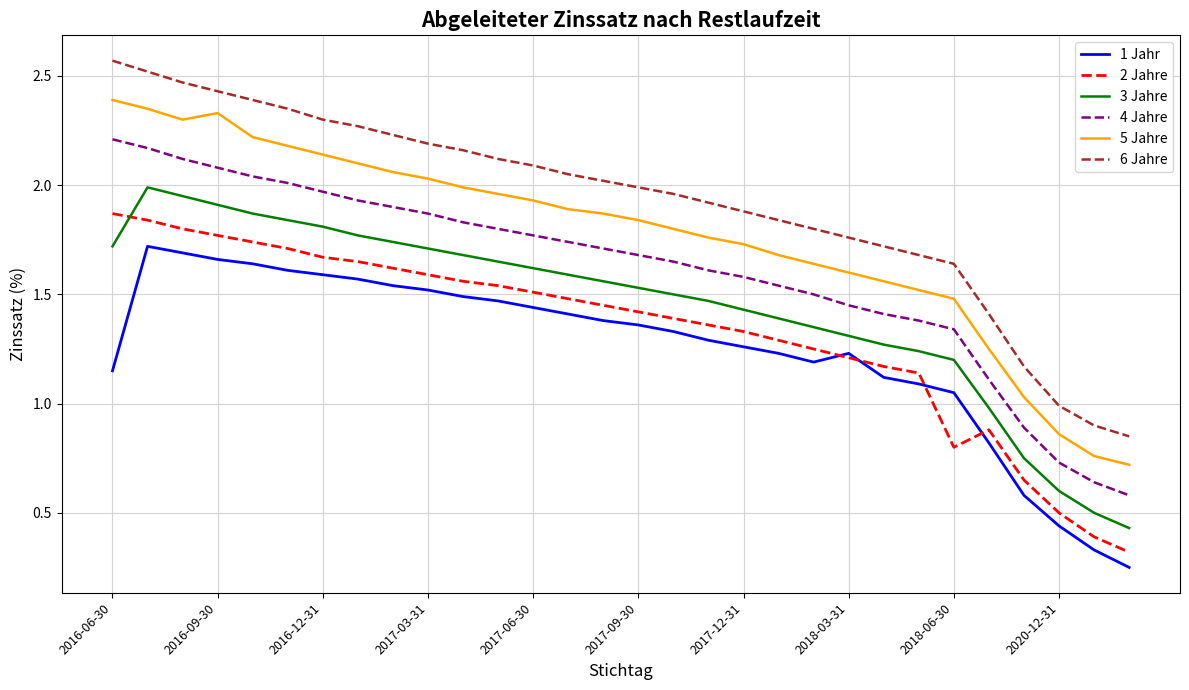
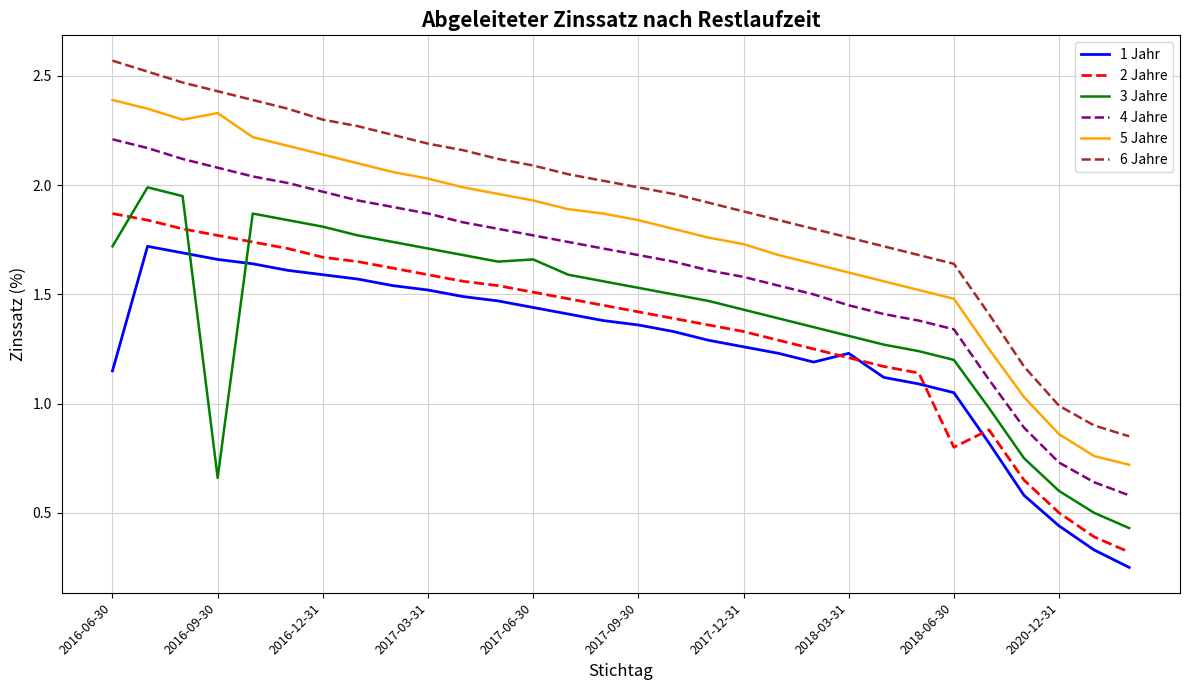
  {
    "1 Jahr": {
      "2016-06-30": 1.15,
      "2016-09-30": 1.66,
      "2016-12-31": 1.59,
      "2017-03-31": 1.52,
      "2017-06-30": 1.44,
      "2017-09-30": 1.36,
      "2017-12-31": 1.26,
      "2018-03-31": 1.23,
      "2018-06-30": 1.05,
      "2020-12-31": 0.44
    },
    "2 Jahre": {
      "2016-06-30": 1.87,
      "2016-09-30": 1.77,
      "2016-12-31": 1.67,
      "2017-03-31": 1.59,
      "2017-06-30": 1.51,
      "2017-09-30": 1.42,
      "2017-12-31": 1.33,
      "2018-03-31": 1.21,
      "2018-06-30": 0.80,
      "2020-12-31": 0.50
    },
    "3 Jahre": {
      "2016-06-30": 1.72,
-     "2016-09-30": 1.91,
+     "2016-09-30": 0.66,
      "2016-12-31": 1.81,
      "2017-03-31": 1.71,
-     "2017-06-30": 1.62,
+     "2017-06-30": 1.66,
      "2017-09-30": 1.53,
      "2017-12-31": 1.43,
      "2018-03-31": 1.31,
      "2018-06-30": 1.20,
      "2020-12-31": 0.60
    },
    "4 Jahre": {
      "2016-06-30": 2.21,
      "2016-09-30": 2.08,
      "2016-12-31": 1.97,
      "2017-03-31": 1.87,
      "2017-06-30": 1.77,
      "2017-09-30": 1.68,
      "2017-12-31": 1.58,
      "2018-03-31": 1.45,
      "2018-06-30": 1.34,
      "2020-12-31": 0.73
    },
    "5 Jahre": {
      "2016-06-30": 2.39,
      "2016-09-30": 2.33,
      "2016-12-31": 2.14,
      "2017-03-31": 2.03,
      "2017-06-30": 1.93,
      "2017-09-30": 1.84,
      "2017-12-31": 1.73,
      "2018-03-31": 1.60,
      "2018-06-30": 1.48,
      "2020-12-31": 0.86
    },
    "6 Jahre": {
      "2016-06-30": 2.57,
      "2016-09-30": 2.43,
      "2016-12-31": 2.30,
      "2017-03-31": 2.19,
      "2017-06-30": 2.09,
      "2017-09-30": 1.99,
      "2017-12-31": 1.88,
      "2018-03-31": 1.76,
      "2018-06-30": 1.64,
      "2020-12-31": 0.99
    }
  }
